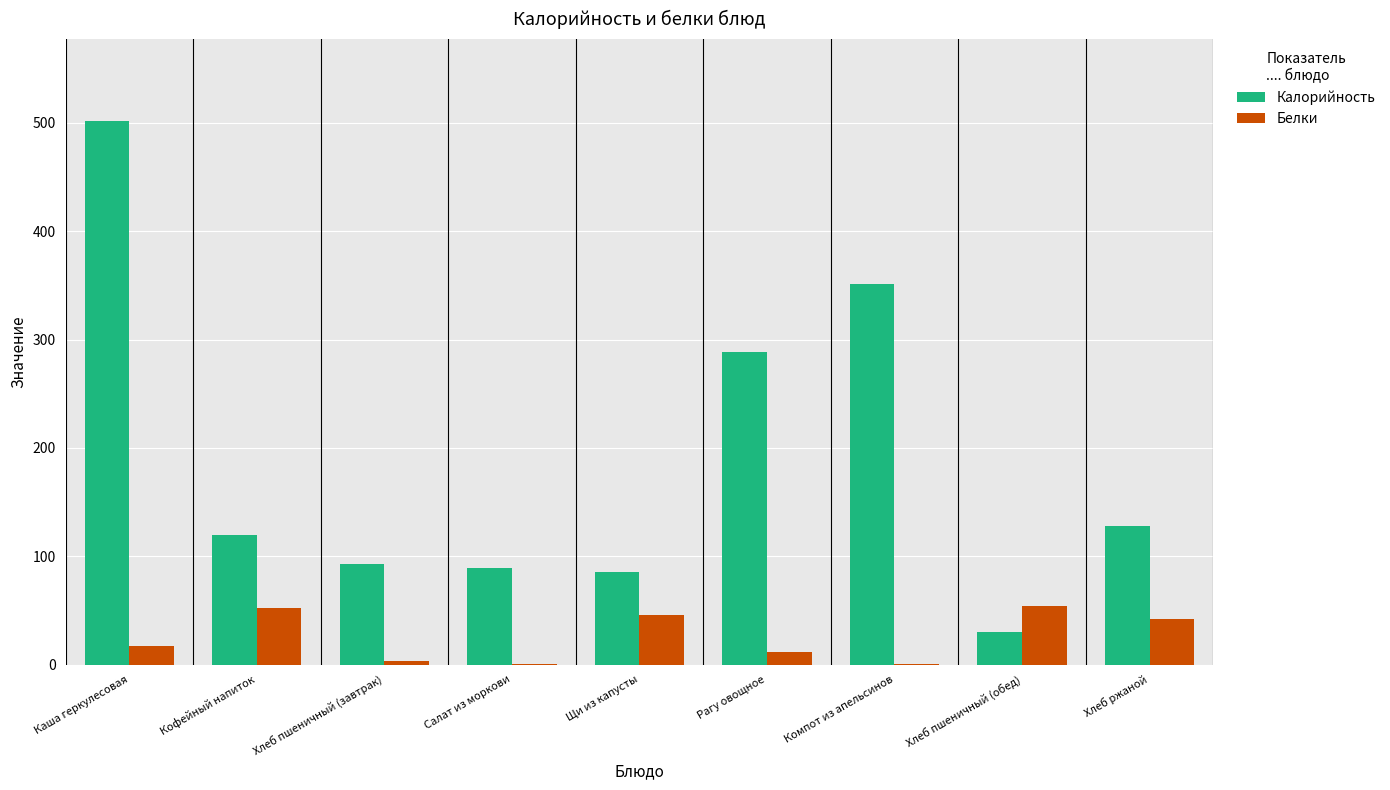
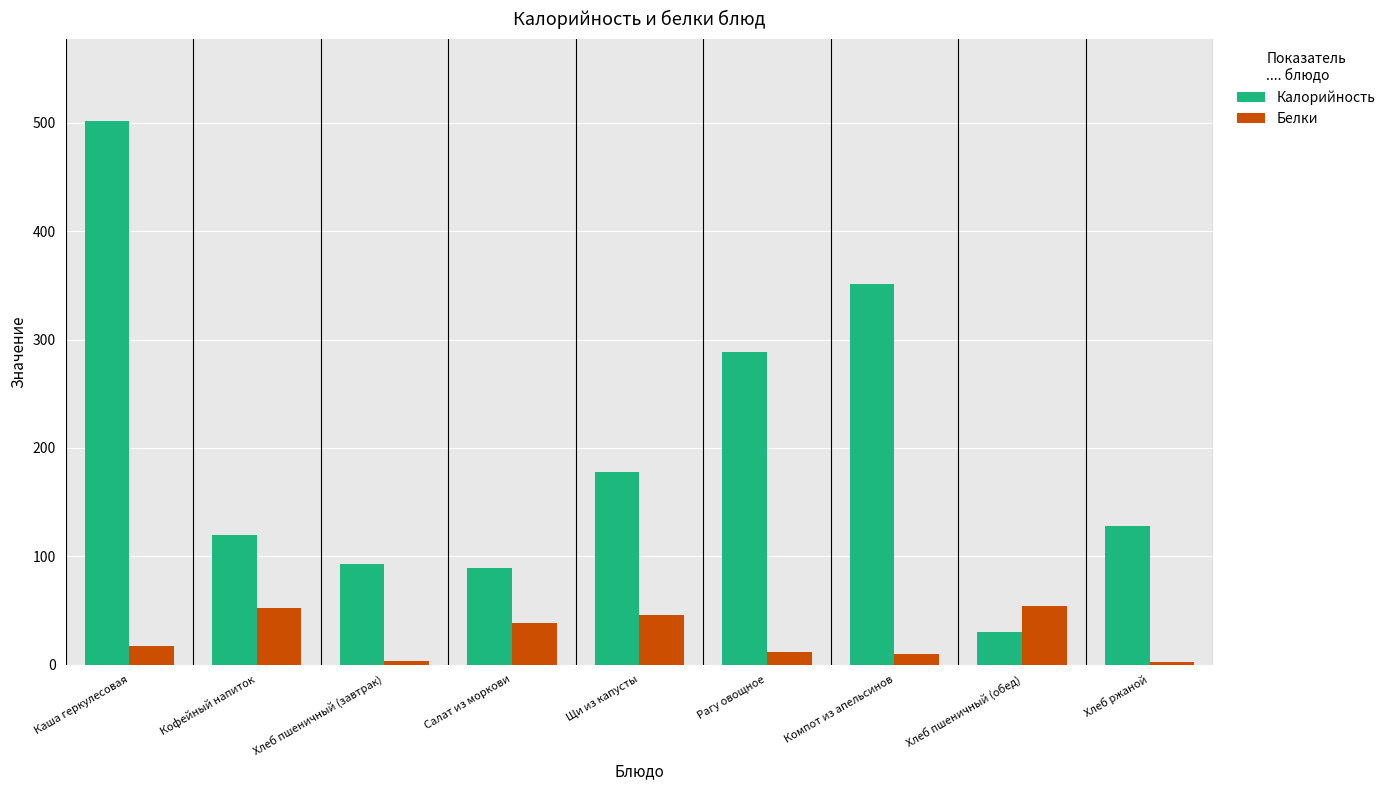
  {
    "Калорийность": {
      "Каша геркулесовая": 502,
      "Кофейный напиток": 120,
      "Хлеб пшеничный (завтрак)": 93,
      "Салат из моркови": 89,
-     "Щи из капусты": 86,
+     "Щи из капусты": 178,
      "Рагу овощное": 289,
      "Компот из апельсинов": 352,
      "Хлеб пшеничный (обед)": 30,
      "Хлеб ржаной": 128
    },
    "Белки": {
      "Каша геркулесовая": 17,
      "Кофейный напиток": 53,
      "Хлеб пшеничный (завтрак)": 3,
-     "Салат из моркови": 1,
+     "Салат из моркови": 38,
      "Щи из капусты": 45,
      "Рагу овощное": 12,
-     "Компот из апельсинов": 0,
+     "Компот из апельсинов": 10,
      "Хлеб пшеничный (обед)": 54,
-     "Хлеб ржаной": 42
+     "Хлеб ржаной": 3
    }
  }
